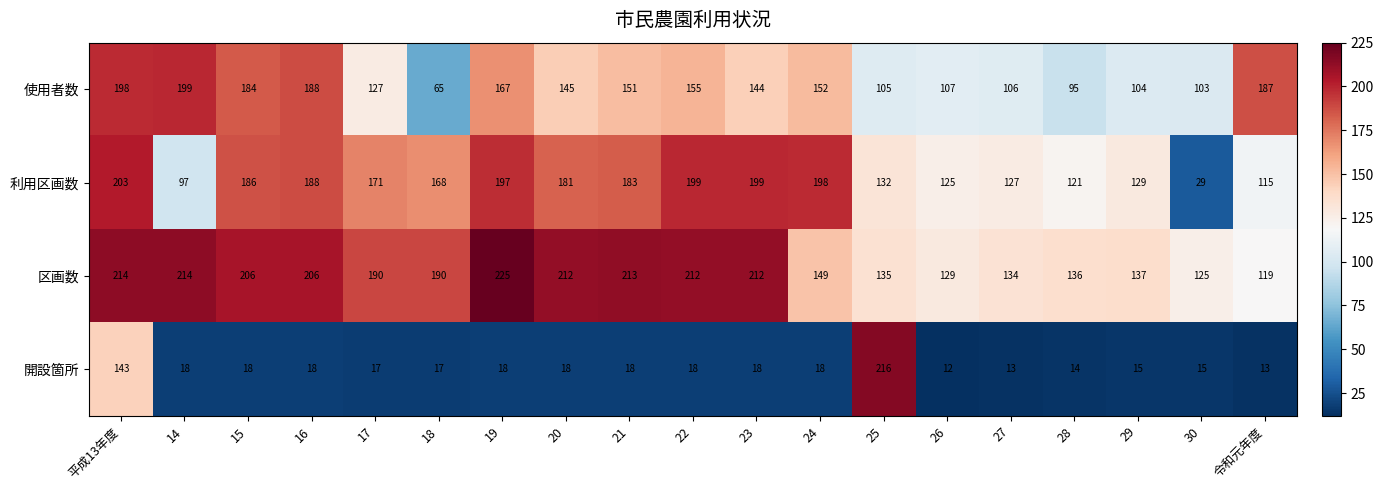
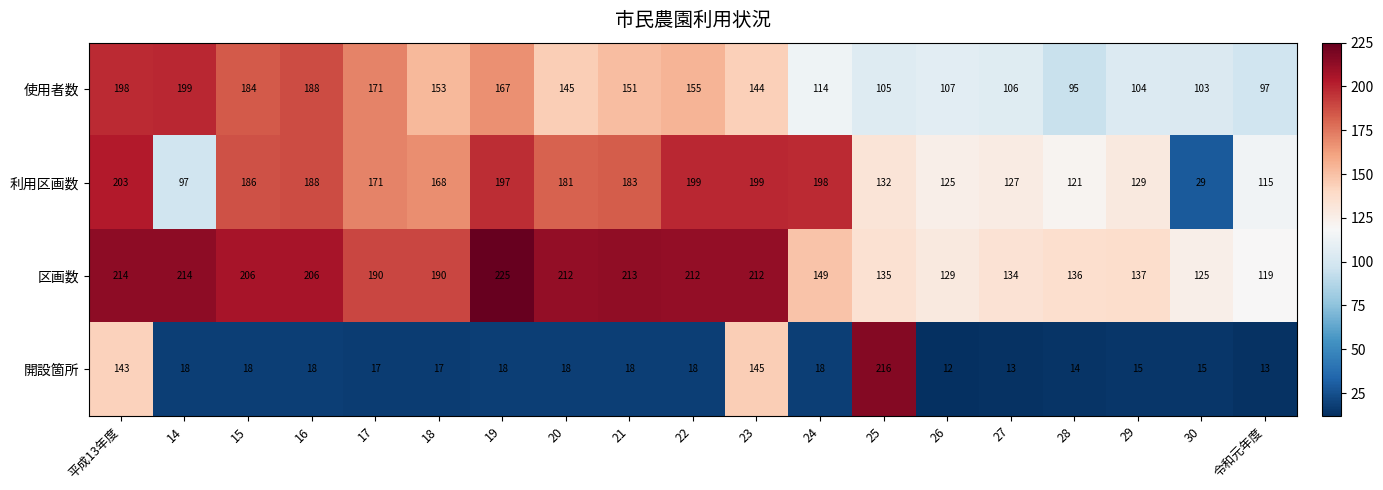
  {
    "使用者数": {
      "平成13年度": 198,
      "14": 199,
      "15": 184,
      "16": 188,
-     "17": 127,
-     "18": 65,
+     "17": 171,
+     "18": 153,
      "19": 167,
      "20": 145,
      "21": 151,
      "22": 155,
      "23": 144,
-     "24": 152,
+     "24": 114,
      "25": 105,
      "26": 107,
      "27": 106,
      "28": 95,
      "29": 104,
      "30": 103,
-     "令和元年度": 187
+     "令和元年度": 97
    },
    "利用区画数": {
      "平成13年度": 203,
      "14": 97,
      "15": 186,
      "16": 188,
      "17": 171,
      "18": 168,
      "19": 197,
      "20": 181,
      "21": 183,
      "22": 199,
      "23": 199,
      "24": 198,
      "25": 132,
      "26": 125,
      "27": 127,
      "28": 121,
      "29": 129,
      "30": 29,
      "令和元年度": 115
    },
    "区画数": {
      "平成13年度": 214,
      "14": 214,
      "15": 206,
      "16": 206,
      "17": 190,
      "18": 190,
      "19": 225,
      "20": 212,
      "21": 213,
      "22": 212,
      "23": 212,
      "24": 149,
      "25": 135,
      "26": 129,
      "27": 134,
      "28": 136,
      "29": 137,
      "30": 125,
      "令和元年度": 119
    },
    "開設箇所": {
      "平成13年度": 143,
      "14": 18,
      "15": 18,
      "16": 18,
      "17": 17,
      "18": 17,
      "19": 18,
      "20": 18,
      "21": 18,
      "22": 18,
-     "23": 18,
+     "23": 145,
      "24": 18,
      "25": 216,
      "26": 12,
      "27": 13,
      "28": 14,
      "29": 15,
      "30": 15,
      "令和元年度": 13
    }
  }
